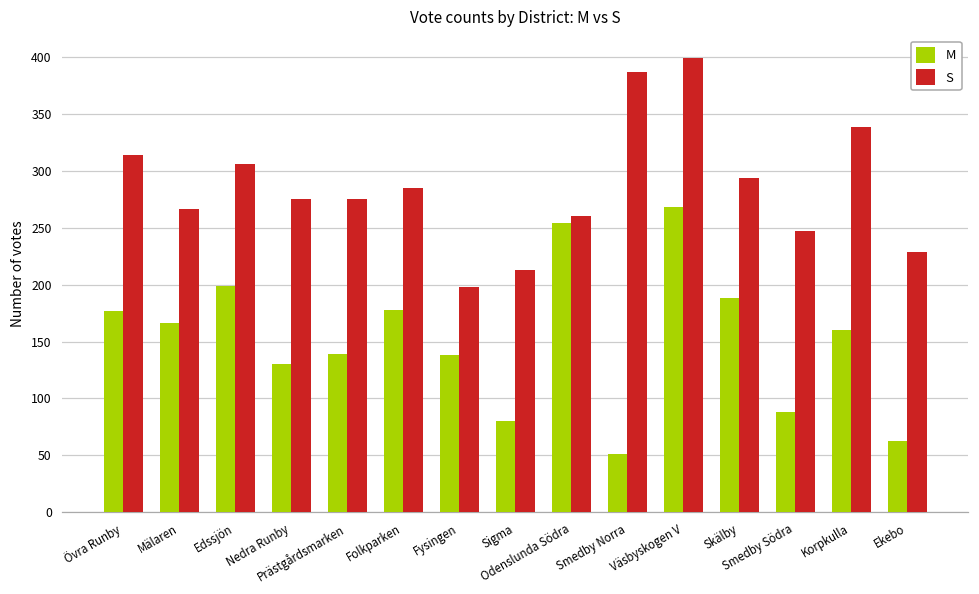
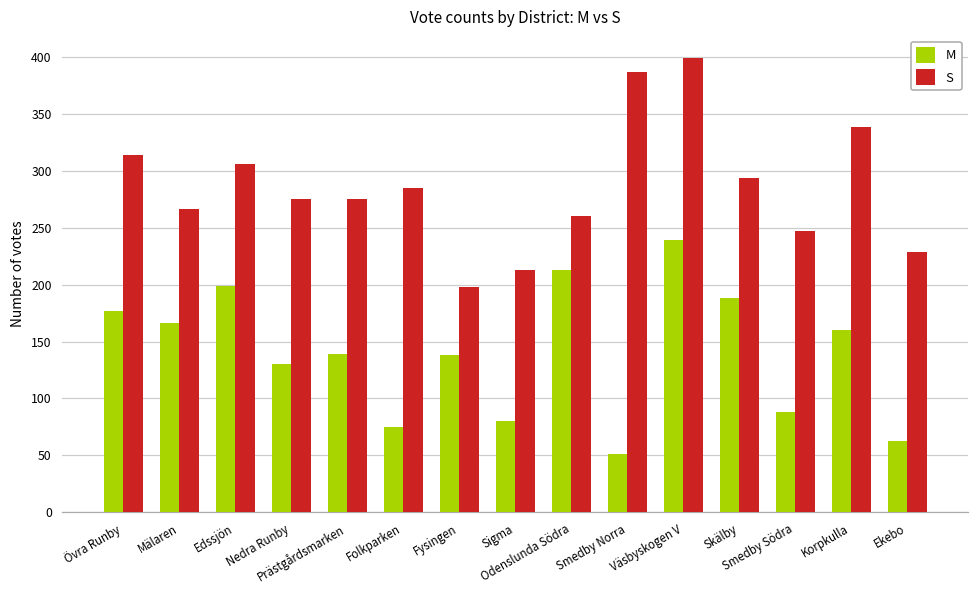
  {
    "M": {
      "Övra Runby": 177,
      "Mälaren": 166,
      "Edssjön": 199,
      "Nedra Runby": 130,
      "Prästgårdsmarken": 139,
-     "Folkparken": 178,
+     "Folkparken": 75,
      "Fysingen": 138,
      "Sigma": 80,
-     "Odenslunda Södra": 254,
+     "Odenslunda Södra": 213,
      "Smedby Norra": 51,
-     "Väsbyskogen V": 268,
+     "Väsbyskogen V": 239,
      "Skälby": 188,
      "Smedby Södra": 88,
      "Korpkulla": 160,
      "Ekebo": 63
    },
    "S": {
      "Övra Runby": 314,
      "Mälaren": 266,
      "Edssjön": 306,
      "Nedra Runby": 275,
      "Prästgårdsmarken": 275,
      "Folkparken": 285,
      "Fysingen": 198,
      "Sigma": 213,
      "Odenslunda Södra": 260,
      "Smedby Norra": 387,
      "Väsbyskogen V": 399,
      "Skälby": 294,
      "Smedby Södra": 247,
      "Korpkulla": 338,
      "Ekebo": 229
    }
  }
